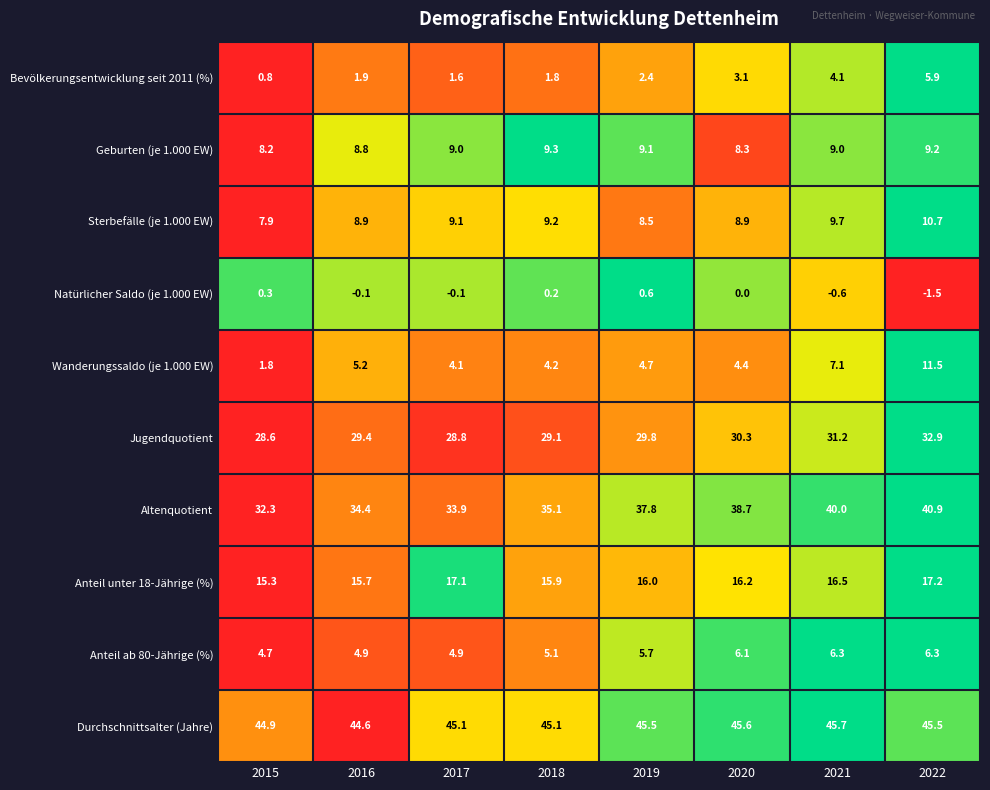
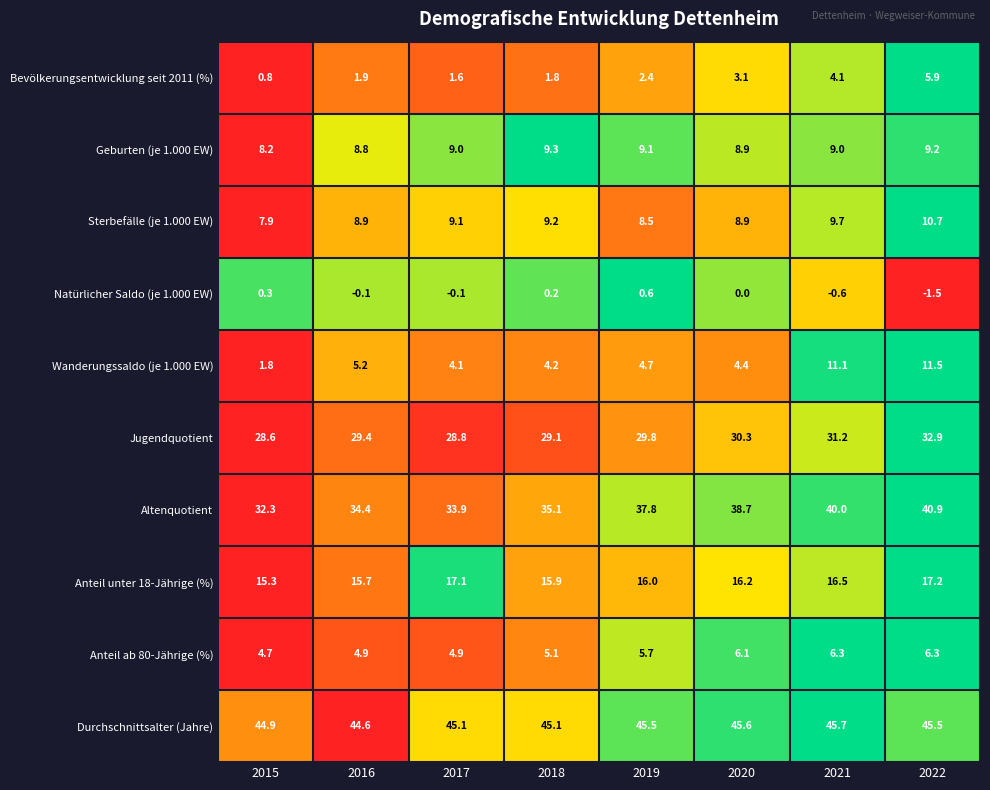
  {
    "Bevölkerungsentwicklung seit 2011 (%)": {
      "2015": 0.8,
      "2016": 1.9,
      "2017": 1.6,
      "2018": 1.8,
      "2019": 2.4,
      "2020": 3.1,
      "2021": 4.1,
      "2022": 5.9
    },
    "Geburten (je 1.000 EW)": {
      "2015": 8.2,
      "2016": 8.8,
      "2017": 9.0,
      "2018": 9.3,
      "2019": 9.1,
-     "2020": 8.3,
+     "2020": 8.9,
      "2021": 9.0,
      "2022": 9.2
    },
    "Sterbefälle (je 1.000 EW)": {
      "2015": 7.9,
      "2016": 8.9,
      "2017": 9.1,
      "2018": 9.2,
      "2019": 8.5,
      "2020": 8.9,
      "2021": 9.7,
      "2022": 10.7
    },
    "Natürlicher Saldo (je 1.000 EW)": {
      "2015": 0.3,
      "2016": -0.1,
      "2017": -0.1,
      "2018": 0.2,
      "2019": 0.6,
      "2020": 0.0,
      "2021": -0.6,
      "2022": -1.5
    },
    "Wanderungssaldo (je 1.000 EW)": {
      "2015": 1.8,
      "2016": 5.2,
      "2017": 4.1,
      "2018": 4.2,
      "2019": 4.7,
      "2020": 4.4,
-     "2021": 7.1,
+     "2021": 11.1,
      "2022": 11.5
    },
    "Jugendquotient": {
      "2015": 28.6,
      "2016": 29.4,
      "2017": 28.8,
      "2018": 29.1,
      "2019": 29.8,
      "2020": 30.3,
      "2021": 31.2,
      "2022": 32.9
    },
    "Altenquotient": {
      "2015": 32.3,
      "2016": 34.4,
      "2017": 33.9,
      "2018": 35.1,
      "2019": 37.8,
      "2020": 38.7,
      "2021": 40.0,
      "2022": 40.9
    },
    "Anteil unter 18-Jährige (%)": {
      "2015": 15.3,
      "2016": 15.7,
      "2017": 17.1,
      "2018": 15.9,
      "2019": 16.0,
      "2020": 16.2,
      "2021": 16.5,
      "2022": 17.2
    },
    "Anteil ab 80-Jährige (%)": {
      "2015": 4.7,
      "2016": 4.9,
      "2017": 4.9,
      "2018": 5.1,
      "2019": 5.7,
      "2020": 6.1,
      "2021": 6.3,
      "2022": 6.3
    },
    "Durchschnittsalter (Jahre)": {
      "2015": 44.9,
      "2016": 44.6,
      "2017": 45.1,
      "2018": 45.1,
      "2019": 45.5,
      "2020": 45.6,
      "2021": 45.7,
      "2022": 45.5
    }
  }
